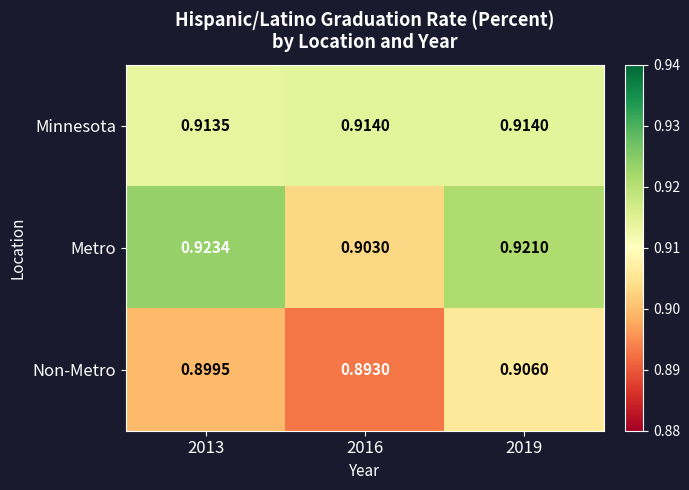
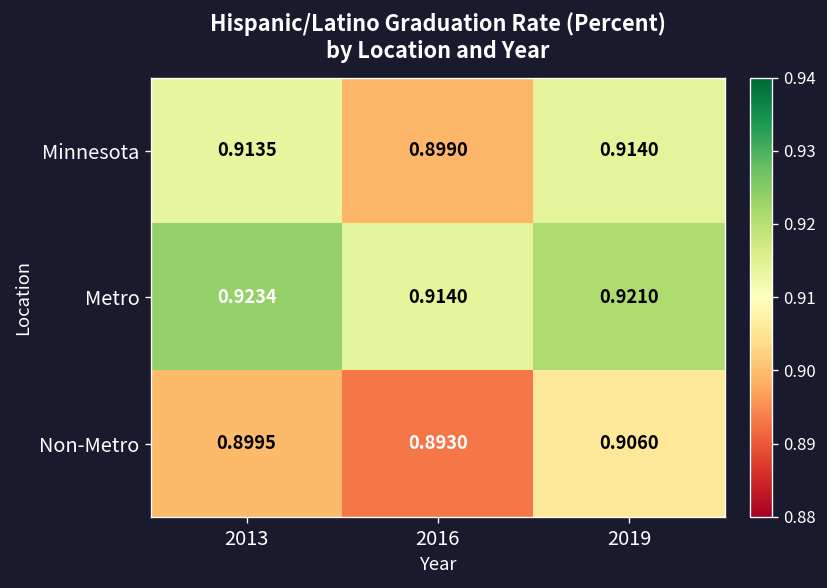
  {
    "Minnesota": {
      "2013": 0.9135,
-     "2016": 0.9140,
+     "2016": 0.8990,
      "2019": 0.9140
    },
    "Metro": {
      "2013": 0.9234,
-     "2016": 0.9030,
+     "2016": 0.9140,
      "2019": 0.9210
    },
    "Non-Metro": {
      "2013": 0.8995,
      "2016": 0.8930,
      "2019": 0.9060
    }
  }
